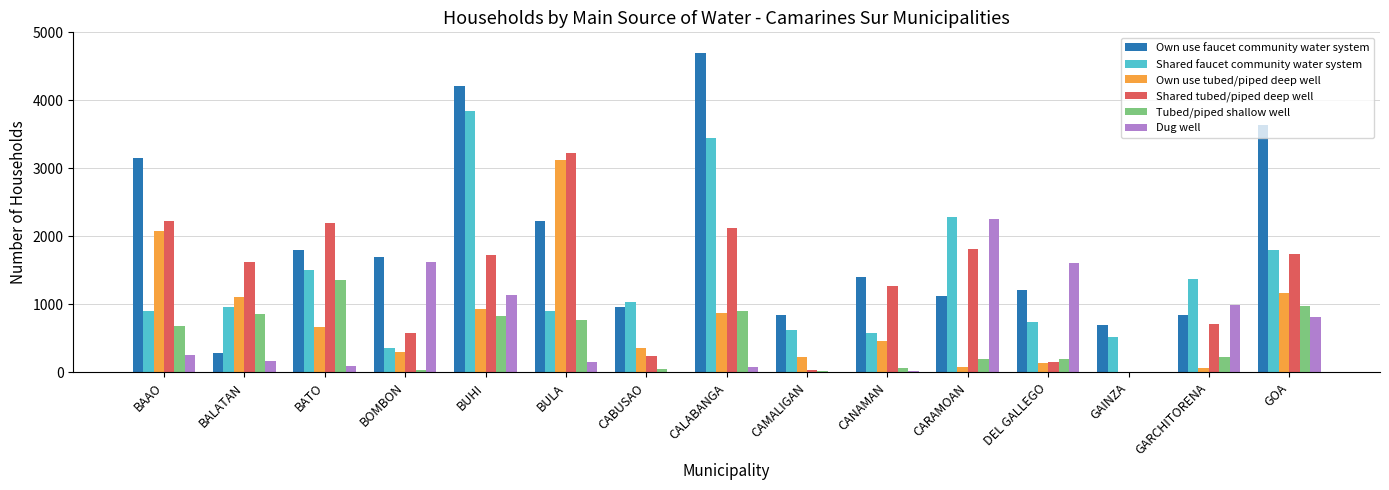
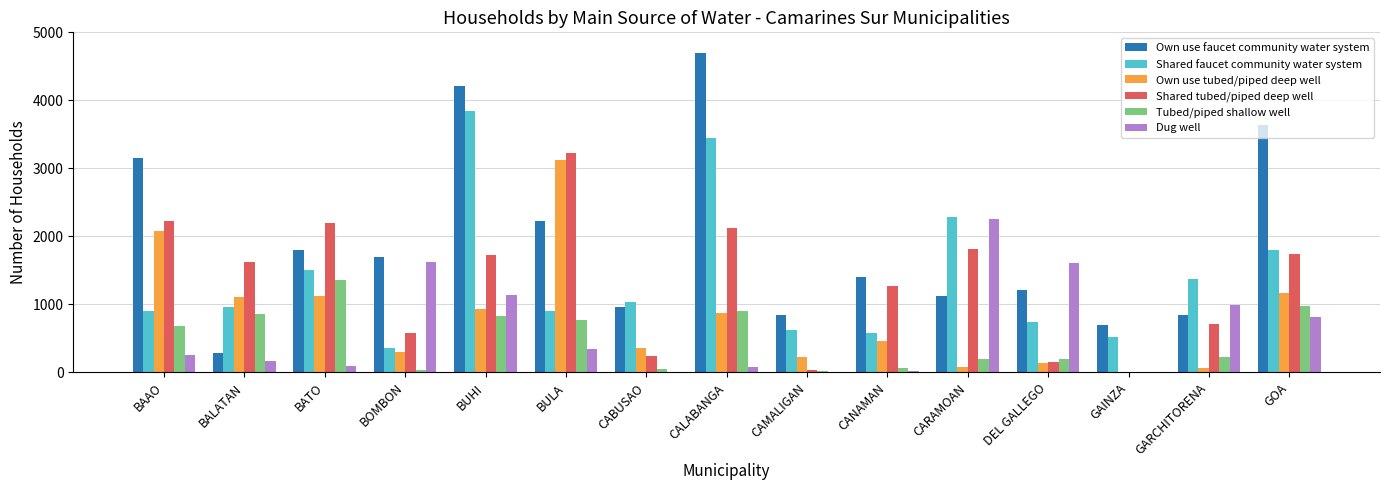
  {
    "Own use faucet community water system": {
      "BAAO": 3200,
      "BALATAN": 300,
      "BATO": 1800,
      "BOMBON": 1700,
      "BUHI": 4200,
      "BULA": 2200,
      "CABUSAO": 1000,
      "CALABANGA": 4700,
      "CAMALIGAN": 800,
      "CANAMAN": 1400,
      "CARAMOAN": 1100,
      "DEL GALLEGO": 1200,
      "GAINZA": 700,
      "GARCHITORENA": 800
    },
    "Shared faucet community water system": {
      "BAAO": 900,
      "BALATAN": 1000,
      "BATO": 1500,
      "BOMBON": 400,
      "BUHI": 3800,
      "BULA": 900,
      "CABUSAO": 1000,
      "CALABANGA": 3500,
      "CAMALIGAN": 600,
      "CANAMAN": 600,
      "CARAMOAN": 2300,
      "DEL GALLEGO": 700,
      "GAINZA": 500,
      "GARCHITORENA": 1400,
      "GOA": 1800
    },
    "Own use tubed/piped deep well": {
      "BAAO": 2100,
      "BALATAN": 1100,
-     "BATO": 700,
+     "BATO": 1100,
      "BOMBON": 300,
      "BUHI": 900,
      "BULA": 3100,
      "CABUSAO": 400,
      "CALABANGA": 900,
      "CAMALIGAN": 200,
      "CANAMAN": 500,
      "CARAMOAN": 100,
      "DEL GALLEGO": 100,
      "GARCHITORENA": 100,
      "GOA": 1200
    },
    "Shared tubed/piped deep well": {
      "BAAO": 2200,
      "BALATAN": 1600,
      "BATO": 2200,
      "BOMBON": 600,
      "BUHI": 1700,
      "BULA": 3200,
      "CABUSAO": 200,
      "CALABANGA": 2100,
      "CAMALIGAN": 0,
      "CANAMAN": 1300,
      "CARAMOAN": 1800,
      "DEL GALLEGO": 200,
      "GAINZA": 0,
      "GARCHITORENA": 700,
      "GOA": 1700
    },
    "Tubed/piped shallow well": {
      "BAAO": 700,
      "BALATAN": 900,
      "BATO": 1400,
      "BOMBON": 0,
      "BUHI": 800,
      "BULA": 800,
      "CABUSAO": 0,
      "CALABANGA": 900,
      "CANAMAN": 100,
      "CARAMOAN": 200,
      "DEL GALLEGO": 200,
      "GAINZA": 0,
      "GARCHITORENA": 200,
      "GOA": 1000
    },
    "Dug well": {
      "BAAO": 300,
      "BALATAN": 200,
      "BATO": 100,
      "BOMBON": 1600,
      "BUHI": 1100,
-     "BULA": 100,
+     "BULA": 400,
      "CABUSAO": 0,
      "CALABANGA": 100,
      "CAMALIGAN": 0,
      "CARAMOAN": 2300,
      "DEL GALLEGO": 1600,
      "GAINZA": 0,
      "GARCHITORENA": 1000,
      "GOA": 800
    }
  }
